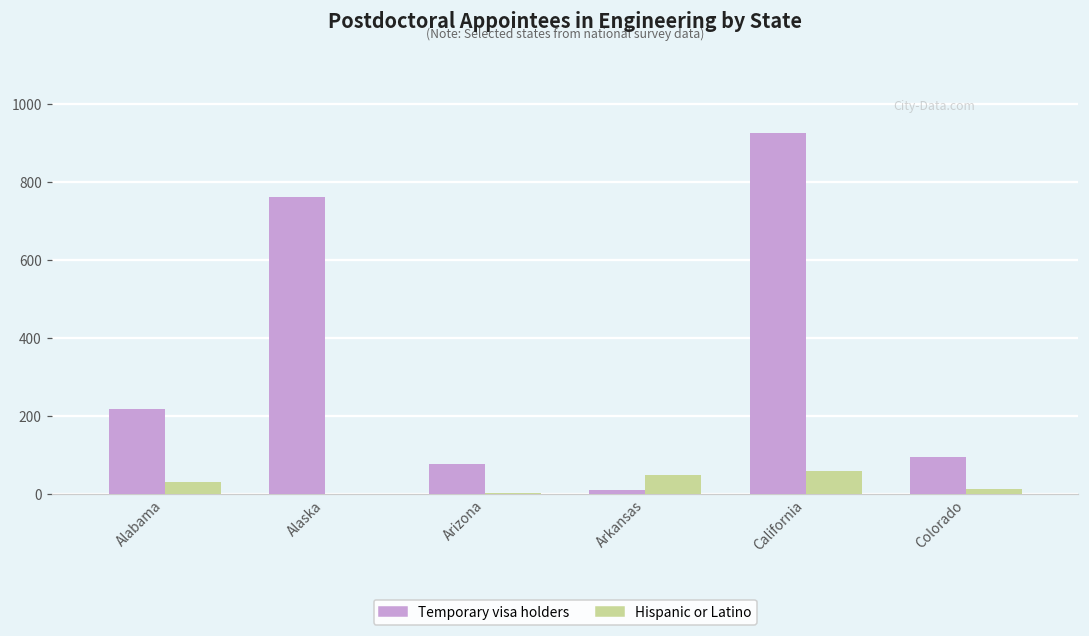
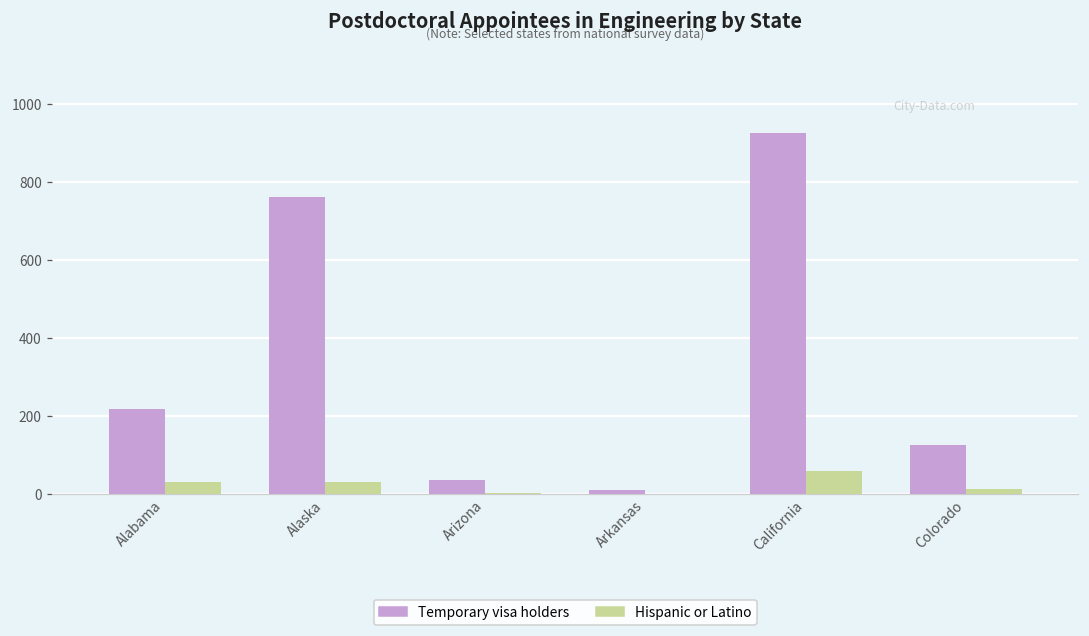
  {
    "Temporary visa holders": {
      "Alabama": 220,
      "Alaska": 760,
-     "Arizona": 80,
+     "Arizona": 30,
      "Arkansas": 10,
      "California": 930,
-     "Colorado": 90
+     "Colorado": 130
    },
    "Hispanic or Latino": {
      "Alabama": 30,
-     "Alaska": 0,
-     "Arkansas": 50,
+     "Alaska": 30,
+     "Arkansas": 0,
      "California": 60,
      "Colorado": 10
    }
  }
